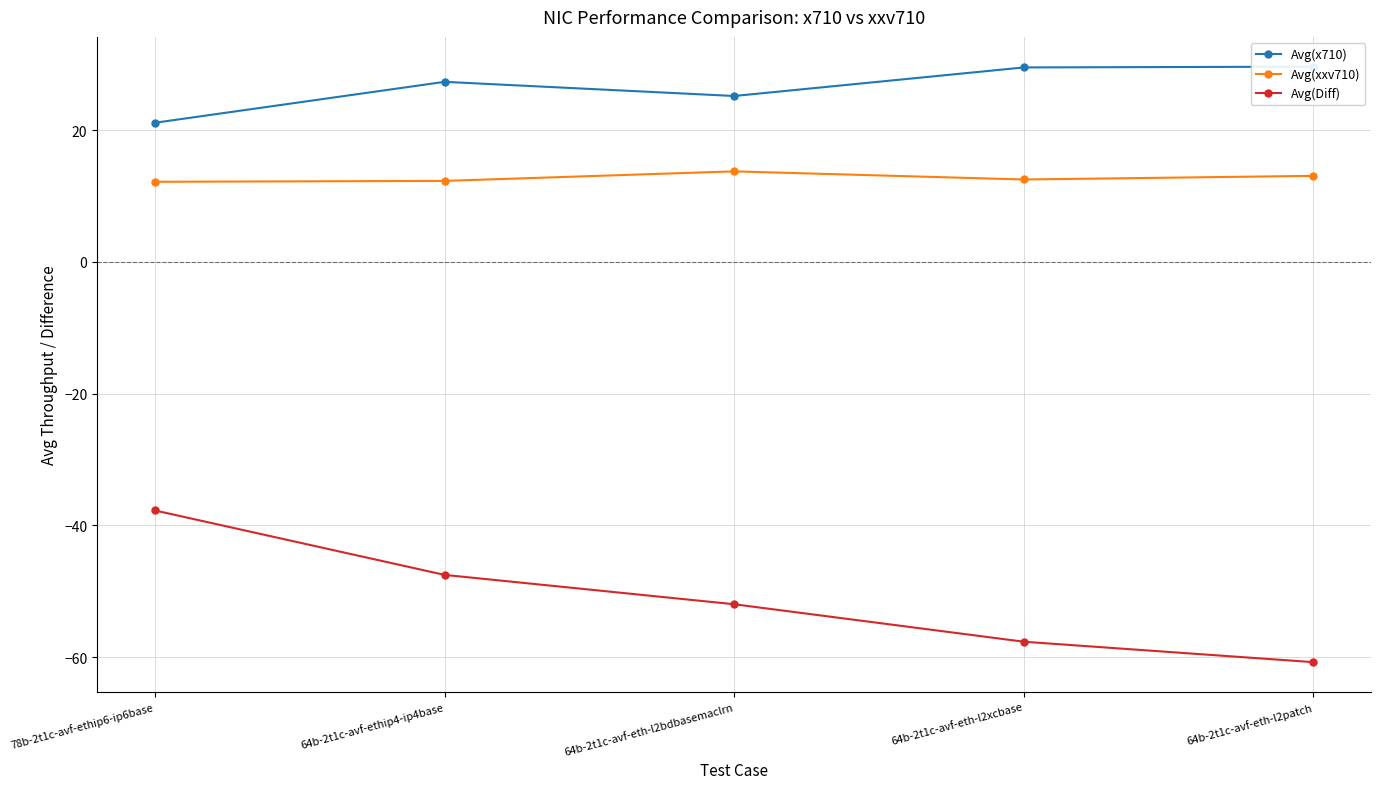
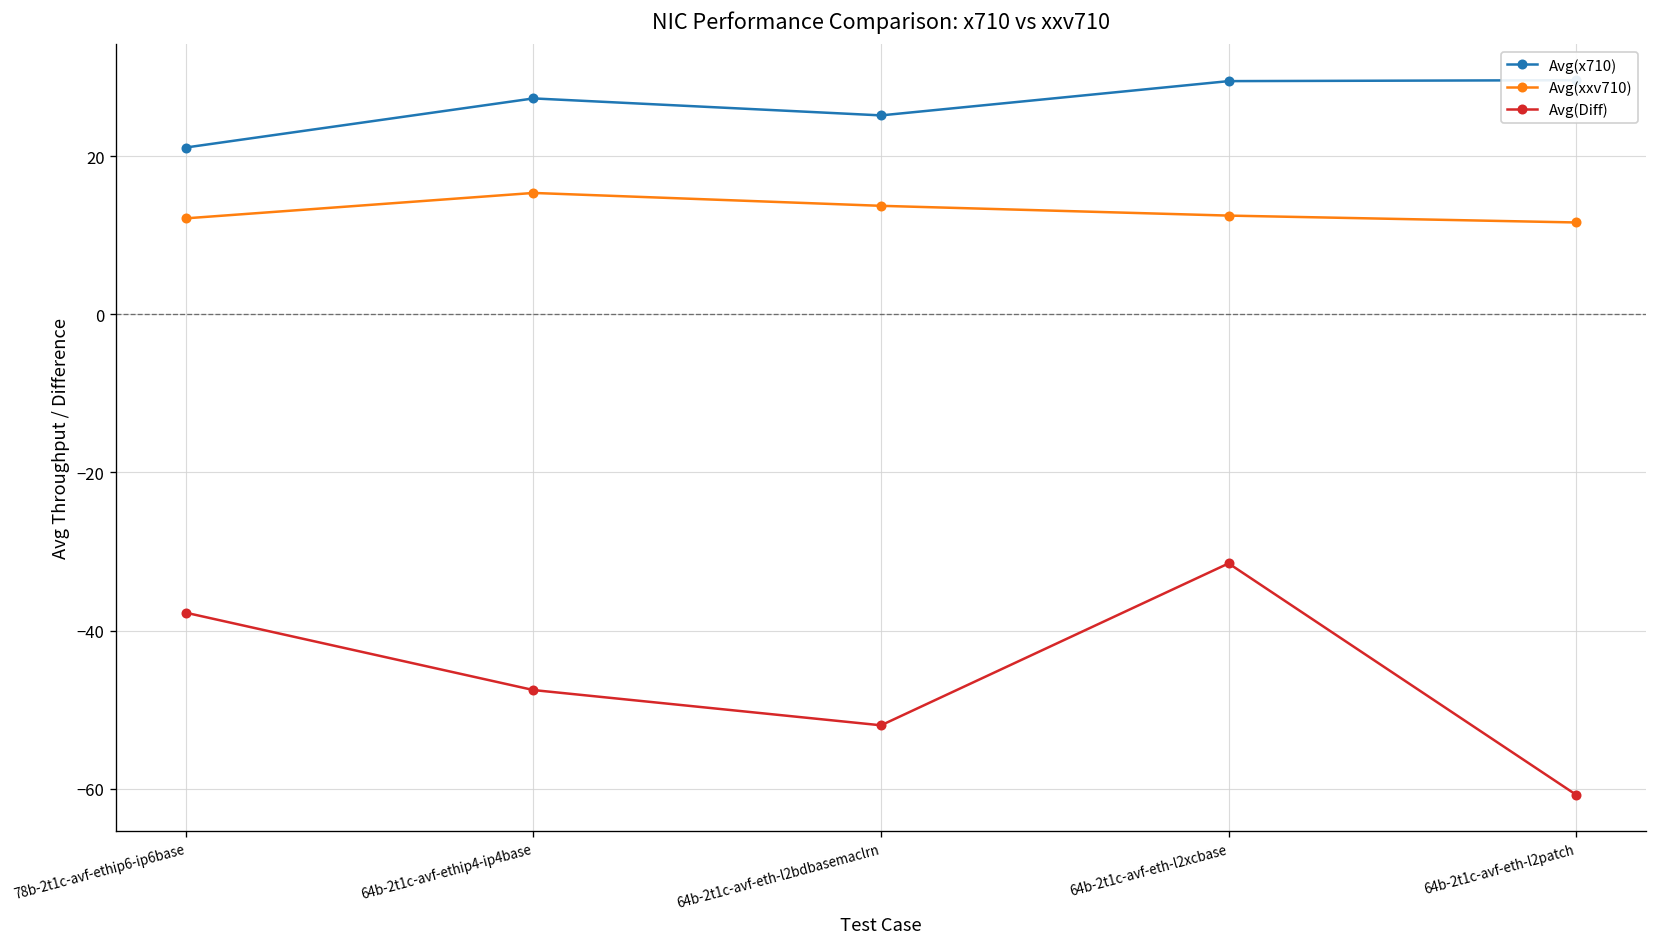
  {
    "Avg(x710)": {
      "78b-2t1c-avf-ethip6-ip6base": 21,
      "64b-2t1c-avf-ethip4-ip4base": 27,
      "64b-2t1c-avf-eth-l2bdbasemaclrn": 25,
      "64b-2t1c-avf-eth-l2xcbase": 29
    },
    "Avg(xxv710)": {
      "78b-2t1c-avf-ethip6-ip6base": 12,
-     "64b-2t1c-avf-ethip4-ip4base": 12,
+     "64b-2t1c-avf-ethip4-ip4base": 15,
      "64b-2t1c-avf-eth-l2bdbasemaclrn": 14,
      "64b-2t1c-avf-eth-l2xcbase": 12,
-     "64b-2t1c-avf-eth-l2patch": 13
+     "64b-2t1c-avf-eth-l2patch": 12
    },
    "Avg(Diff)": {
      "78b-2t1c-avf-ethip6-ip6base": -38,
      "64b-2t1c-avf-ethip4-ip4base": -48,
      "64b-2t1c-avf-eth-l2bdbasemaclrn": -52,
-     "64b-2t1c-avf-eth-l2xcbase": -58,
+     "64b-2t1c-avf-eth-l2xcbase": -31,
      "64b-2t1c-avf-eth-l2patch": -61
    }
  }
